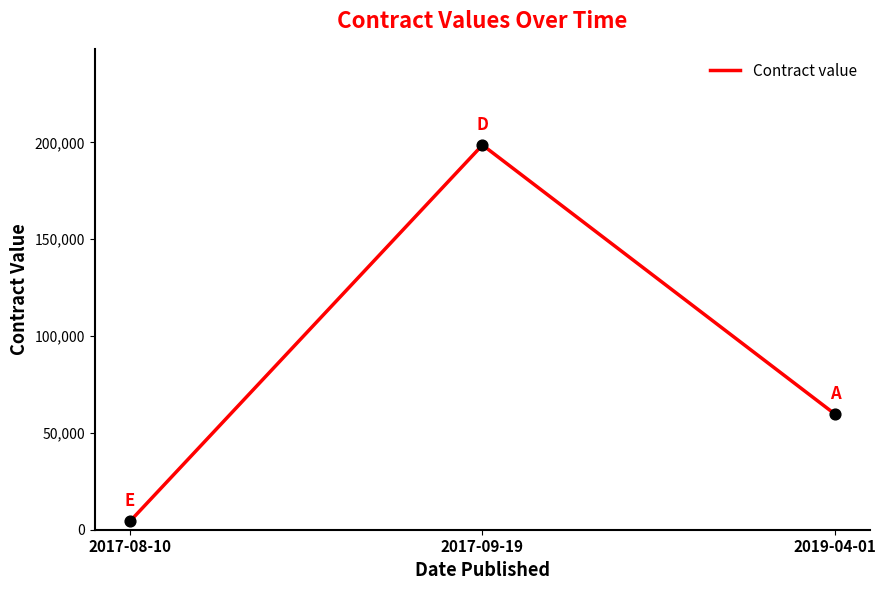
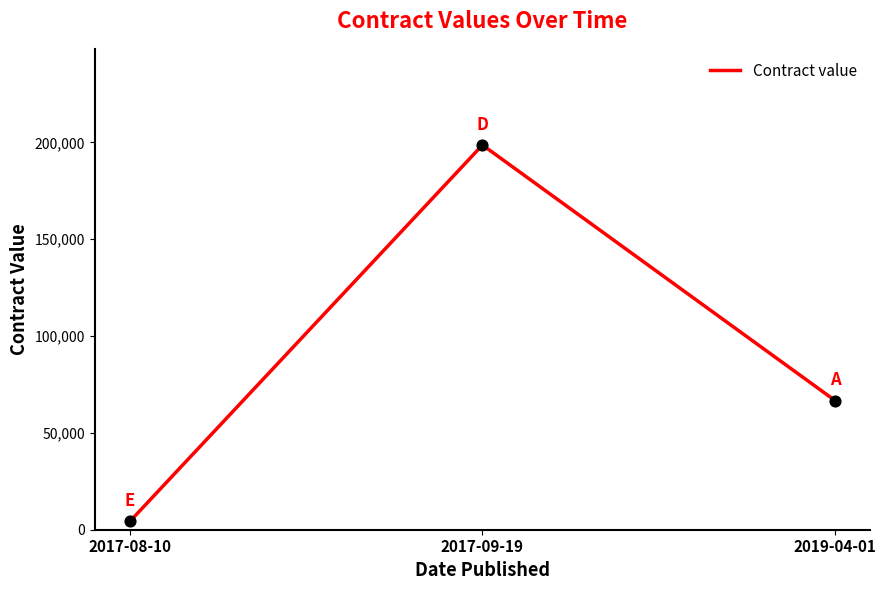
  {
    "2017-08-10": "4,000",
    "2017-09-19": "199,000",
-   "2019-04-01": "60,000"
+   "2019-04-01": "67,000"
  }
